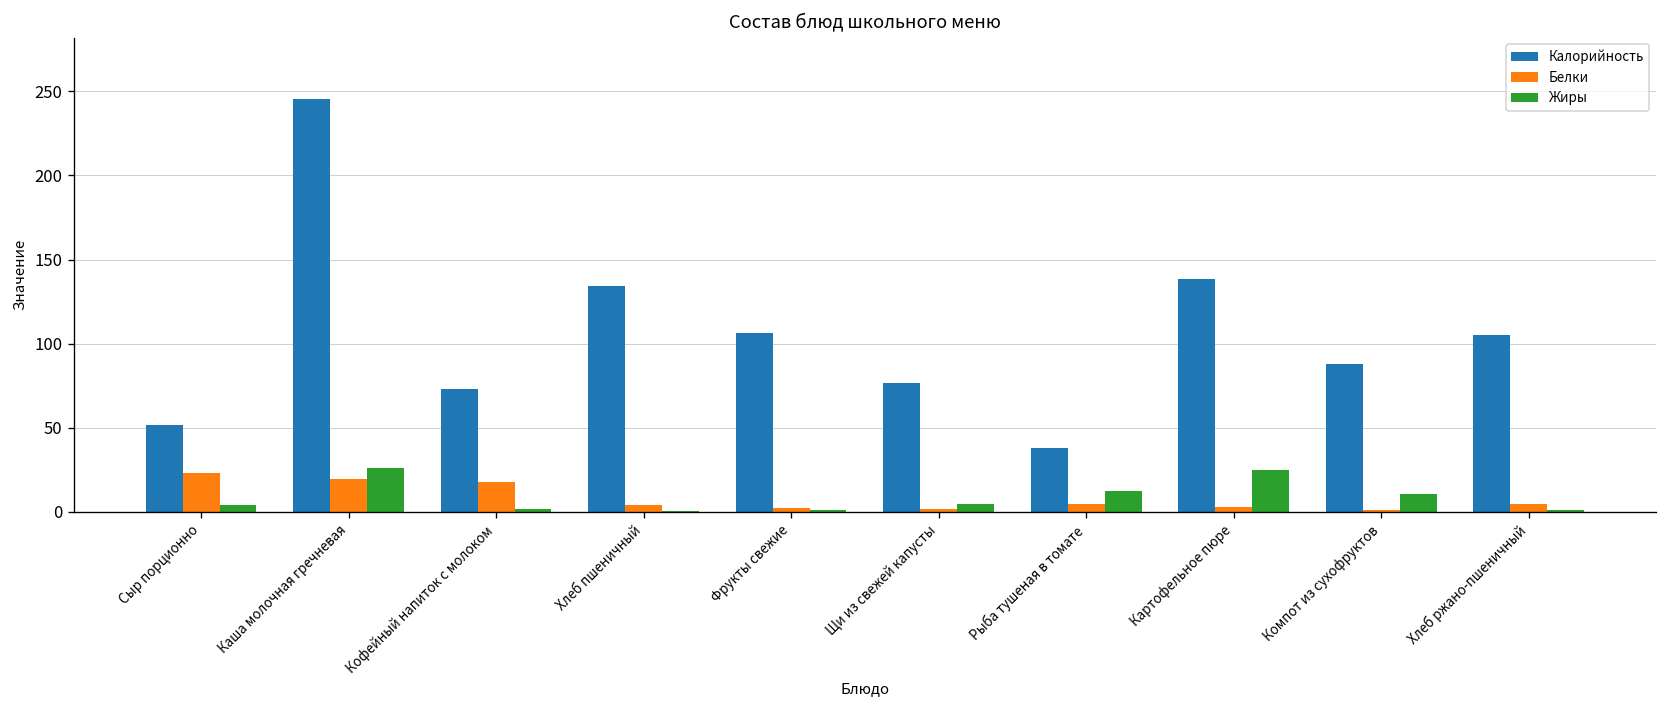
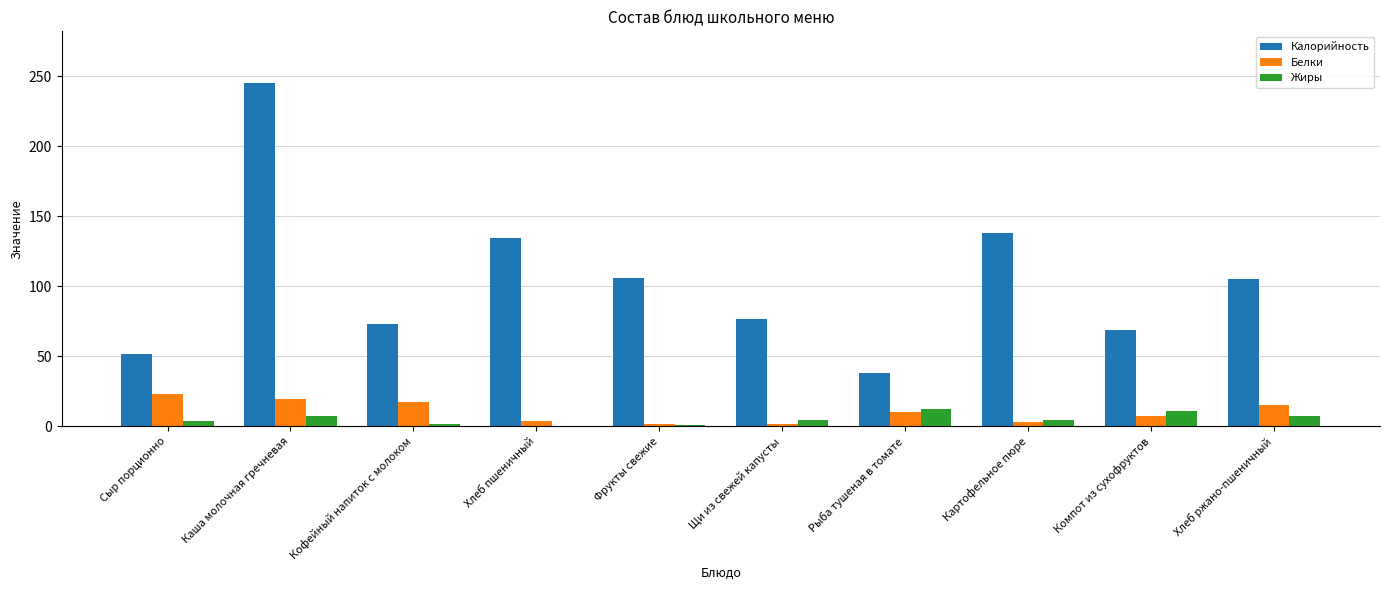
  {
    "Калорийность": {
      "Сыр порционно": 52,
      "Каша молочная гречневая": 245,
      "Кофейный напиток с молоком": 73,
      "Хлеб пшеничный": 134,
      "Фрукты свежие": 106,
      "Щи из свежей капусты": 77,
      "Рыба тушеная в томате": 38,
      "Картофельное пюре": 138,
-     "Компот из сухофруктов": 88,
+     "Компот из сухофруктов": 69,
      "Хлеб ржано-пшеничный": 105
    },
    "Белки": {
      "Сыр порционно": 23,
      "Каша молочная гречневая": 20,
      "Кофейный напиток с молоком": 18,
      "Хлеб пшеничный": 4,
      "Фрукты свежие": 2,
-     "Рыба тушеная в томате": 5,
+     "Рыба тушеная в томате": 10,
      "Картофельное пюре": 3,
-     "Компот из сухофруктов": 1,
-     "Хлеб ржано-пшеничный": 5
+     "Компот из сухофруктов": 8,
+     "Хлеб ржано-пшеничный": 16
    },
    "Жиры": {
      "Сыр порционно": 4,
-     "Каша молочная гречневая": 26,
+     "Каша молочная гречневая": 7,
      "Кофейный напиток с молоком": 2,
      "Щи из свежей капусты": 4,
      "Рыба тушеная в томате": 12,
-     "Картофельное пюре": 25,
+     "Картофельное пюре": 5,
      "Компот из сухофруктов": 11,
-     "Хлеб ржано-пшеничный": 1
+     "Хлеб ржано-пшеничный": 8
    }
  }
